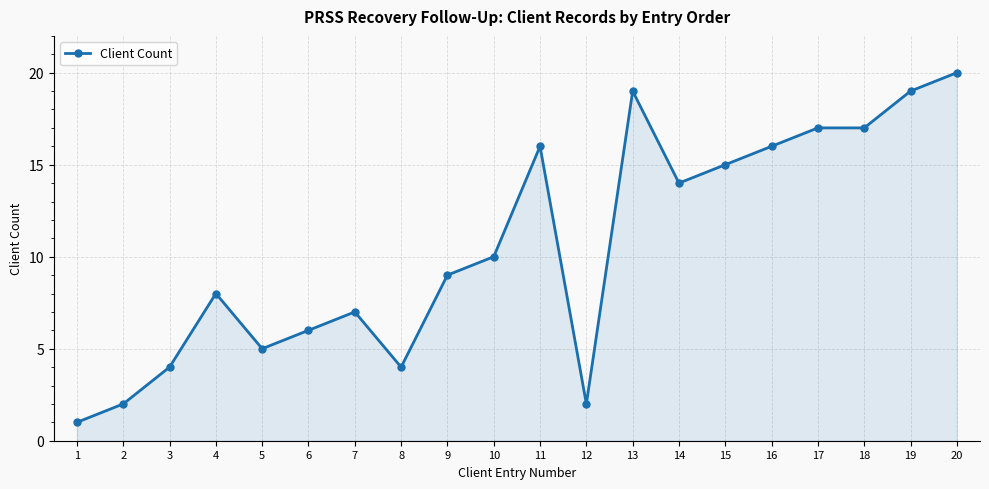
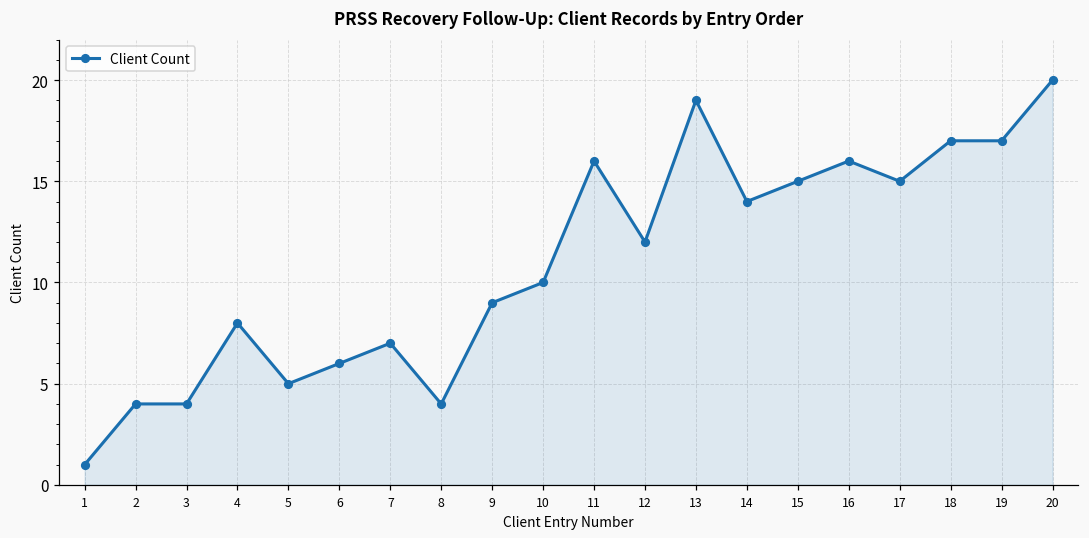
  {
    "1": 1,
-   "2": 2,
+   "2": 4,
    "3": 4,
    "4": 8,
    "5": 5,
    "6": 6,
    "7": 7,
    "8": 4,
    "9": 9,
    "10": 10,
    "11": 16,
-   "12": 2,
+   "12": 12,
    "13": 19,
    "14": 14,
    "15": 15,
    "16": 16,
-   "17": 17,
+   "17": 15,
    "18": 17,
-   "19": 19,
+   "19": 17,
    "20": 20
  }
